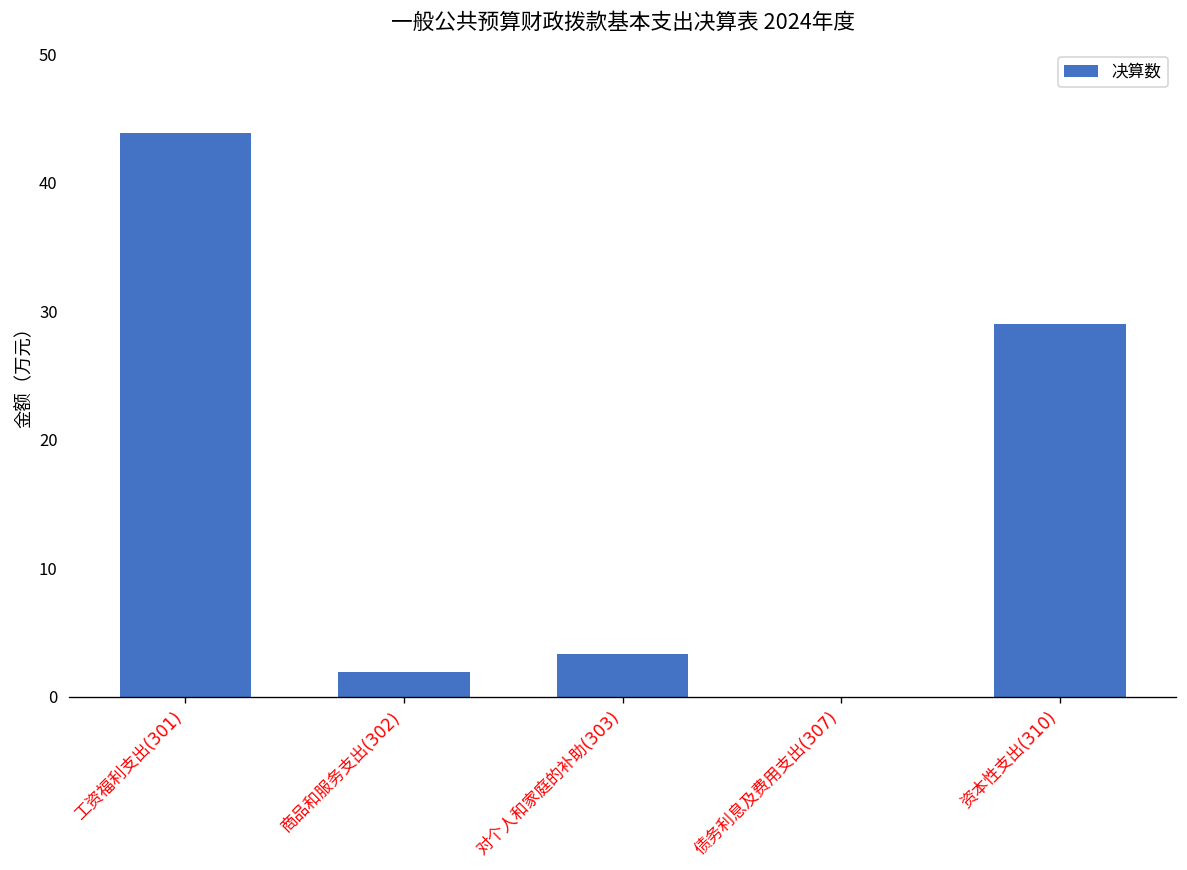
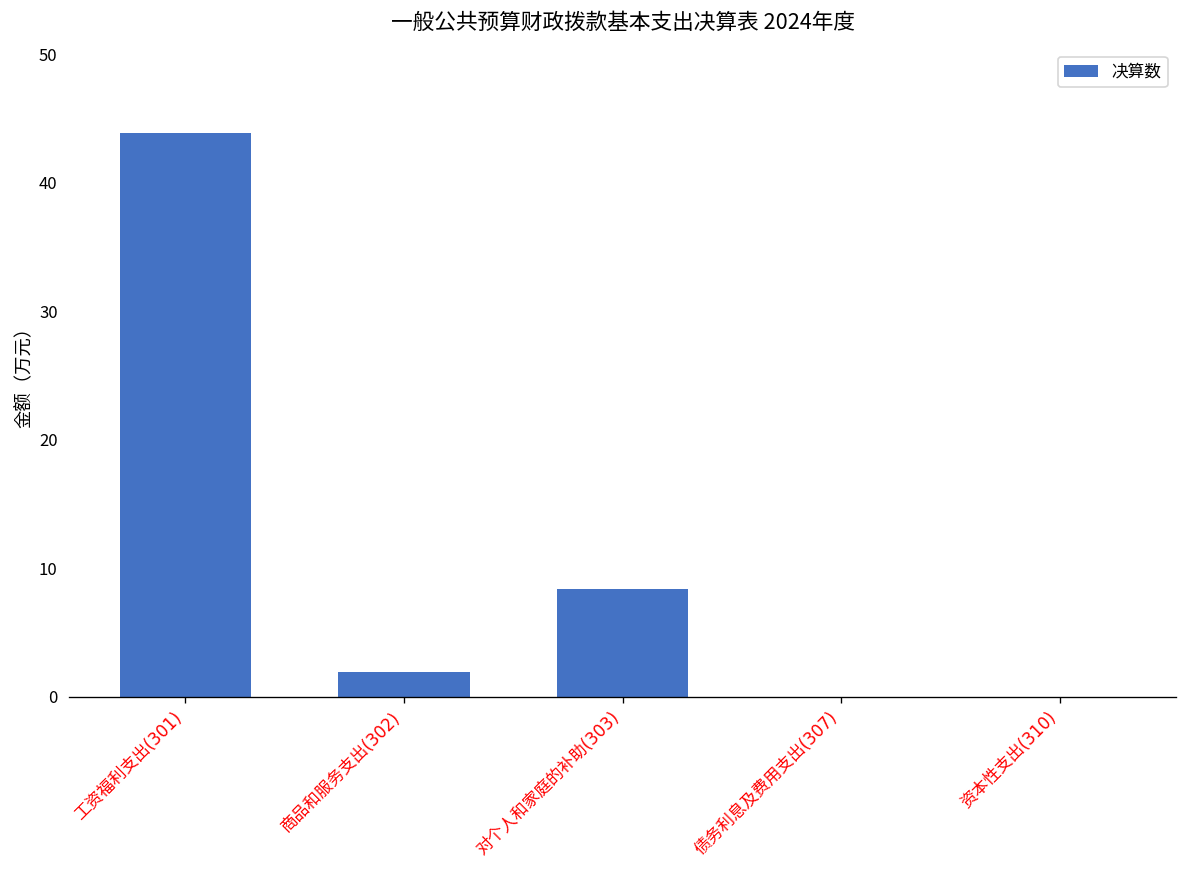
  {
    "工资福利支出(301)": 43.8,
    "商品和服务支出(302)": 1.9,
-   "对个人和家庭的补助(303)": 3.3,
+   "对个人和家庭的补助(303)": 8.4,
    "债务利息及费用支出(307)": 0.0,
-   "资本性支出(310)": 29
+   "资本性支出(310)": 0
  }
